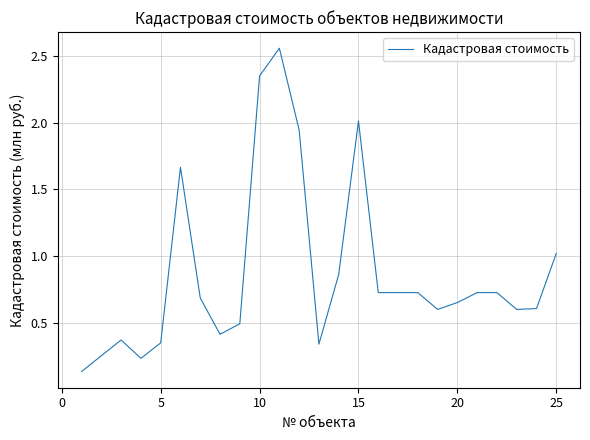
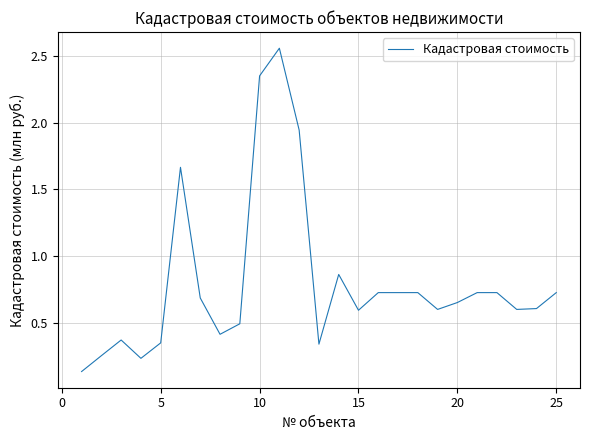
  {
    "5": 0.35,
    "10": 2.35,
-   "15": 2.01,
+   "15": 0.59,
    "20": 0.65,
-   "25": 1.02
+   "25": 0.73
  }
